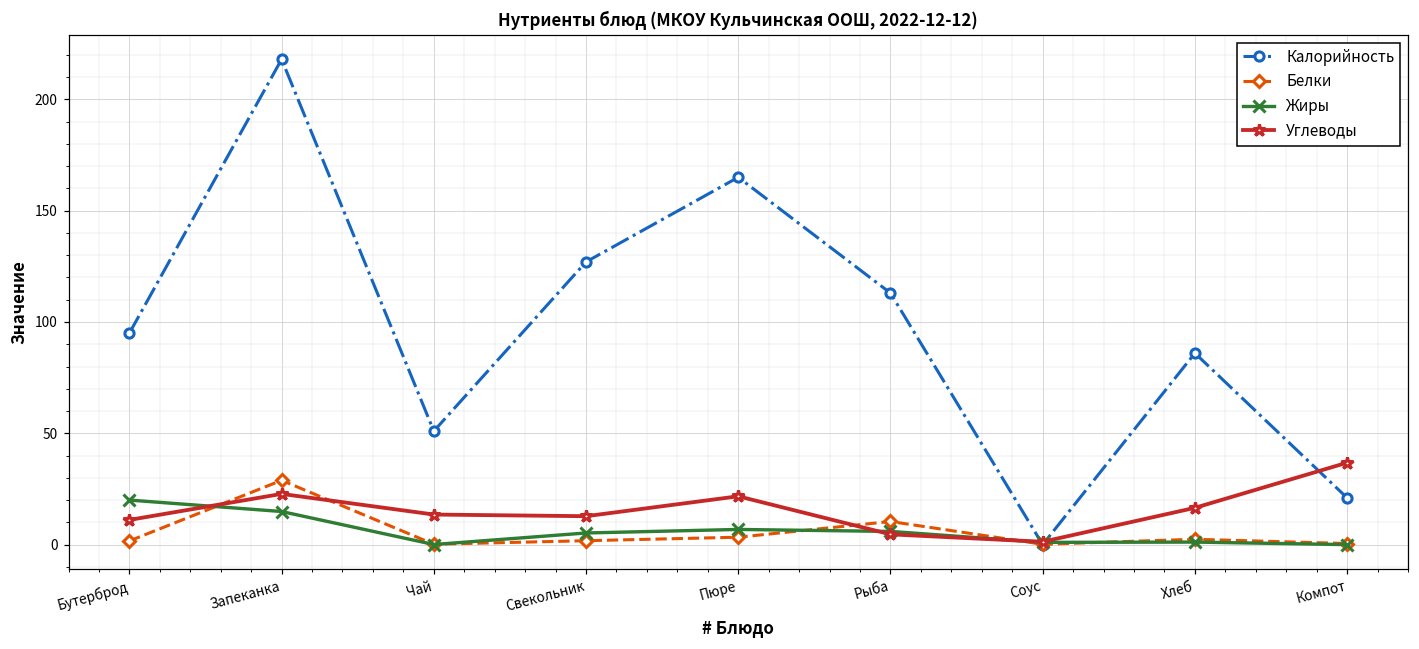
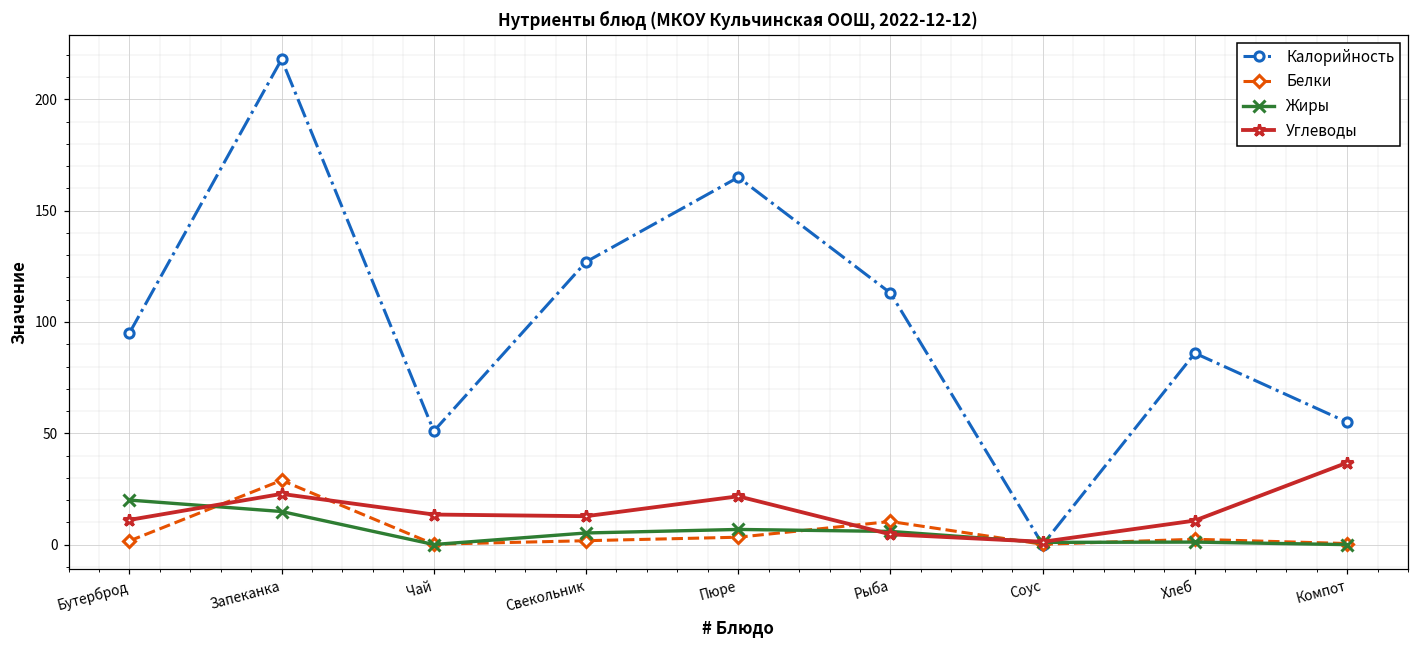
  {
    "Калорийность": {
      "Бутерброд": 95,
      "Запеканка": 218,
      "Чай": 51,
      "Свекольник": 127,
      "Пюре": 165,
      "Рыба": 113,
      "Хлеб": 86,
-     "Компот": 21
+     "Компот": 55
    },
    "Белки": {
      "Бутерброд": 2,
      "Запеканка": 29,
      "Свекольник": 2,
      "Пюре": 3,
      "Рыба": 10,
      "Хлеб": 2
    },
    "Жиры": {
      "Бутерброд": 20,
      "Запеканка": 15,
      "Свекольник": 5,
      "Пюре": 7,
      "Рыба": 6,
      "Хлеб": 1
    },
    "Углеводы": {
      "Бутерброд": 11,
      "Запеканка": 23,
      "Чай": 14,
      "Свекольник": 13,
      "Пюре": 22,
      "Рыба": 5,
-     "Хлеб": 17,
+     "Хлеб": 11,
      "Компот": 37
    }
  }
